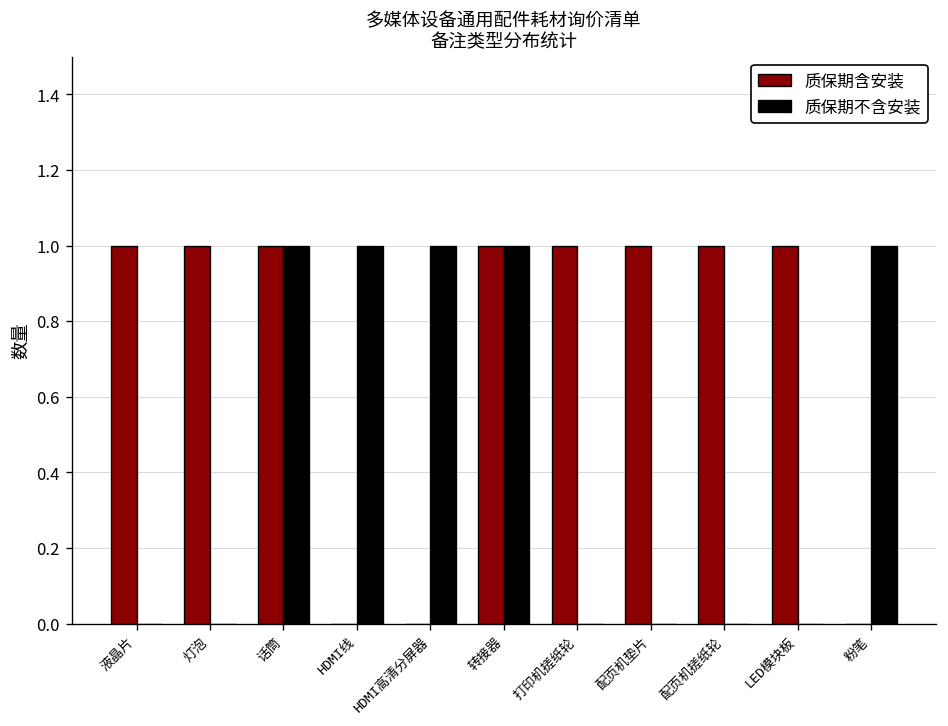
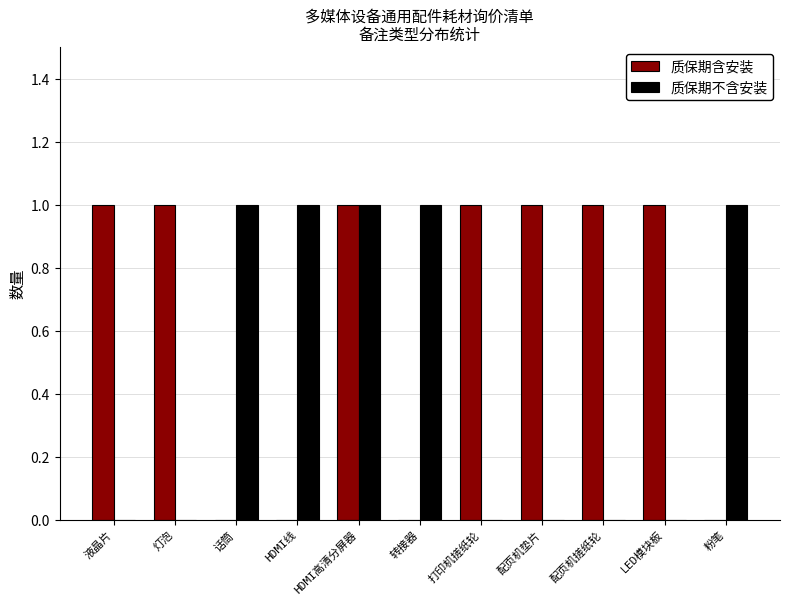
  {
    "质保期含安装": {
      "液晶片": 1,
      "灯泡": 1,
-     "话筒": 1,
+     "话筒": 0,
      "HDMI线": 0,
-     "HDMI高清分屏器": 0,
-     "转接器": 1,
+     "HDMI高清分屏器": 1,
+     "转接器": 0,
      "打印机搓纸轮": 1,
      "配页机垫片": 1,
      "配页机搓纸轮": 1,
      "LED模块板": 1,
      "粉笔": 0
    },
    "质保期不含安装": {
      "液晶片": 0,
      "灯泡": 0,
      "话筒": 1,
      "HDMI线": 1,
      "HDMI高清分屏器": 1,
      "转接器": 1,
      "打印机搓纸轮": 0,
      "配页机垫片": 0,
      "配页机搓纸轮": 0,
      "LED模块板": 0,
      "粉笔": 1
    }
  }
